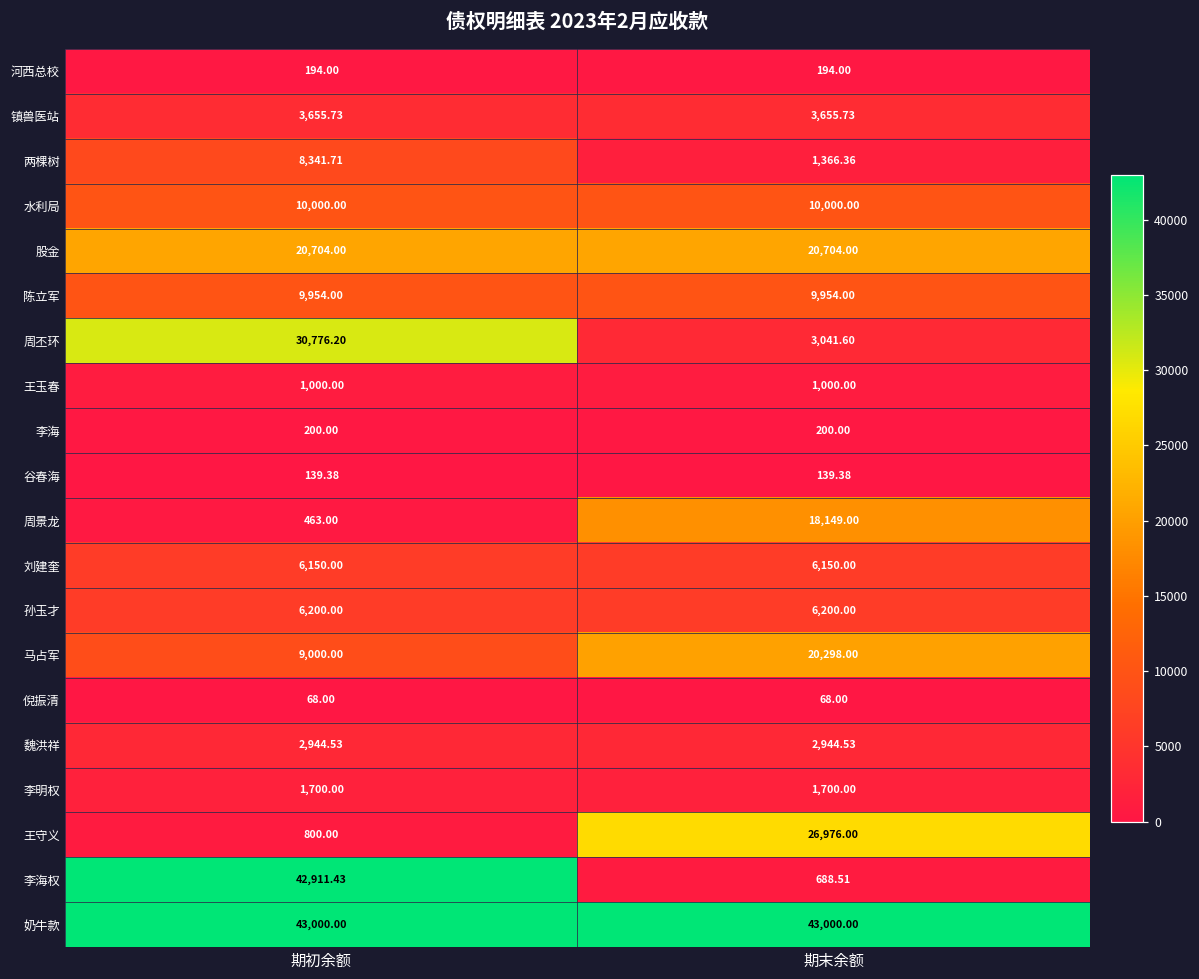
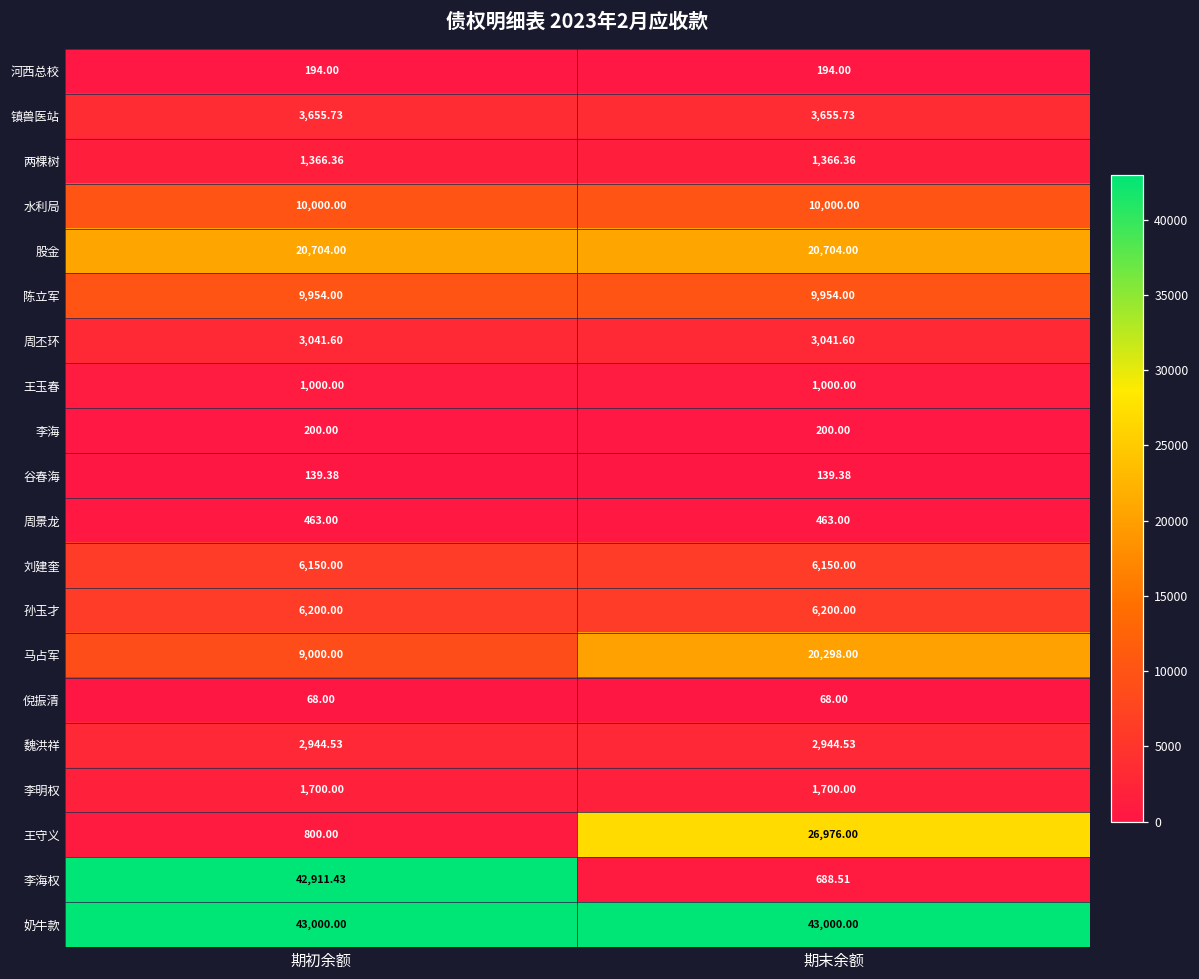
  {
    "河西总校": {
      "期初余额": "194.00",
      "期末余额": "194.00"
    },
    "镇兽医站": {
      "期初余额": "3,655.73",
      "期末余额": "3,655.73"
    },
    "两棵树": {
-     "期初余额": "8,341.71",
+     "期初余额": "1,366.36",
      "期末余额": "1,366.36"
    },
    "水利局": {
      "期初余额": "10,000.00",
      "期末余额": "10,000.00"
    },
    "股金": {
      "期初余额": "20,704.00",
      "期末余额": "20,704.00"
    },
    "陈立军": {
      "期初余额": "9,954.00",
      "期末余额": "9,954.00"
    },
    "周丕环": {
-     "期初余额": "30,776.20",
+     "期初余额": "3,041.60",
      "期末余额": "3,041.60"
    },
    "王玉春": {
      "期初余额": "1,000.00",
      "期末余额": "1,000.00"
    },
    "李海": {
      "期初余额": "200.00",
      "期末余额": "200.00"
    },
    "谷春海": {
      "期初余额": "139.38",
      "期末余额": "139.38"
    },
    "周景龙": {
      "期初余额": "463.00",
-     "期末余额": "18,149.00"
+     "期末余额": "463.00"
    },
    "刘建奎": {
      "期初余额": "6,150.00",
      "期末余额": "6,150.00"
    },
    "孙玉才": {
      "期初余额": "6,200.00",
      "期末余额": "6,200.00"
    },
    "马占军": {
      "期初余额": "9,000.00",
      "期末余额": "20,298.00"
    },
    "倪振清": {
      "期初余额": "68.00",
      "期末余额": "68.00"
    },
    "魏洪祥": {
      "期初余额": "2,944.53",
      "期末余额": "2,944.53"
    },
    "李明权": {
      "期初余额": "1,700.00",
      "期末余额": "1,700.00"
    },
    "王守义": {
      "期初余额": "800.00",
      "期末余额": "26,976.00"
    },
    "李海权": {
      "期初余额": "42,911.43",
      "期末余额": "688.51"
    },
    "奶牛款": {
      "期初余额": "43,000.00",
      "期末余额": "43,000.00"
    }
  }
